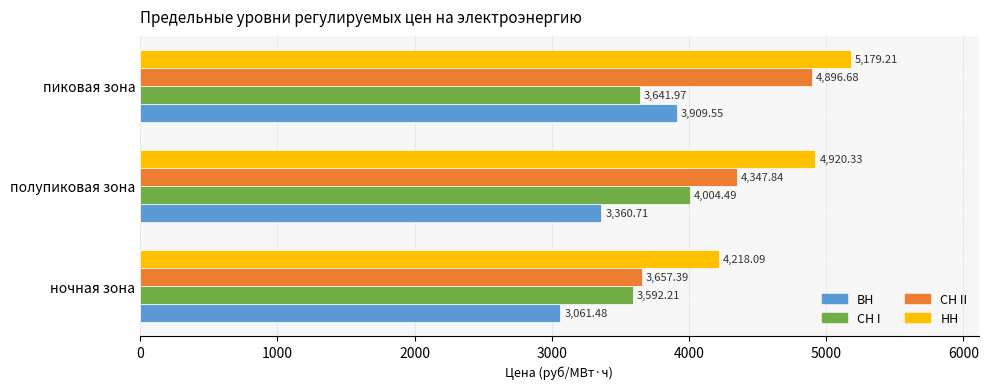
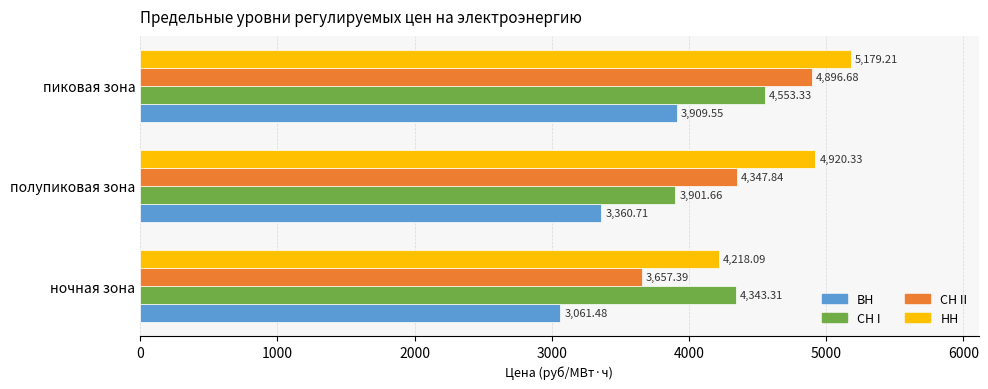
  {
    "ВН": {
      "пиковая зона": "3,909.55",
      "полупиковая зона": "3,360.71",
      "ночная зона": "3,061.48"
    },
    "СН I": {
-     "пиковая зона": "3,641.97",
-     "полупиковая зона": "4,004.49",
-     "ночная зона": "3,592.21"
+     "пиковая зона": "4,553.33",
+     "полупиковая зона": "3,901.66",
+     "ночная зона": "4,343.31"
    },
    "СН II": {
      "пиковая зона": "4,896.68",
      "полупиковая зона": "4,347.84",
      "ночная зона": "3,657.39"
    },
    "НН": {
      "пиковая зона": "5,179.21",
      "полупиковая зона": "4,920.33",
      "ночная зона": "4,218.09"
    }
  }
